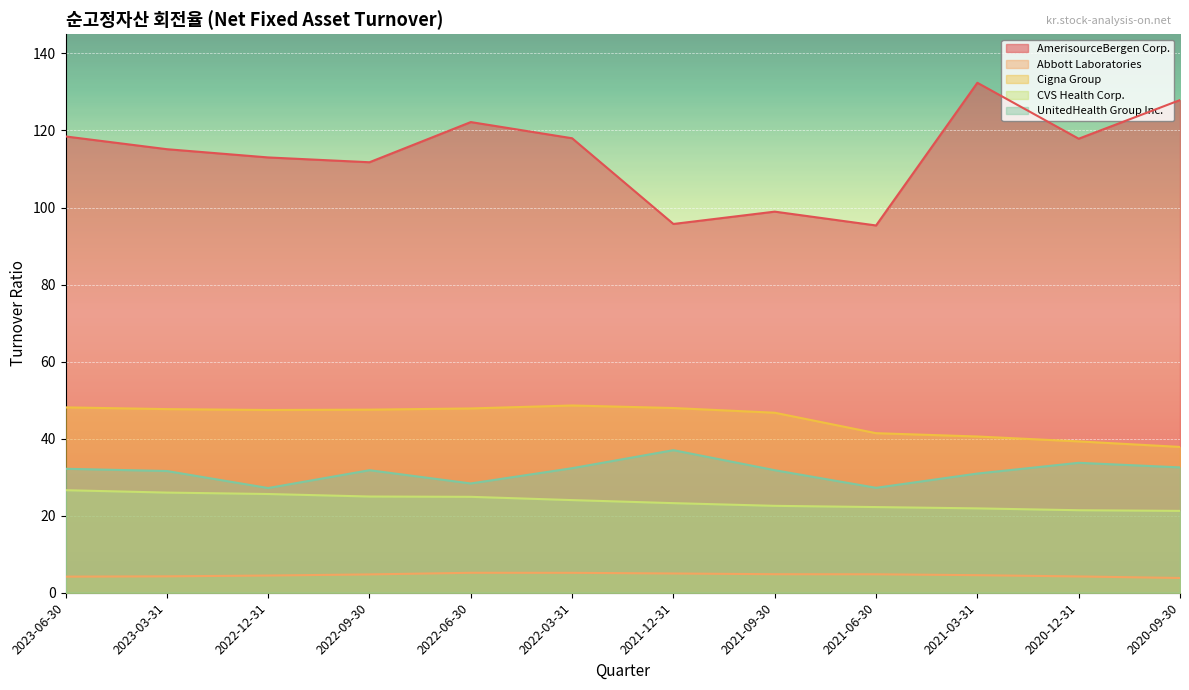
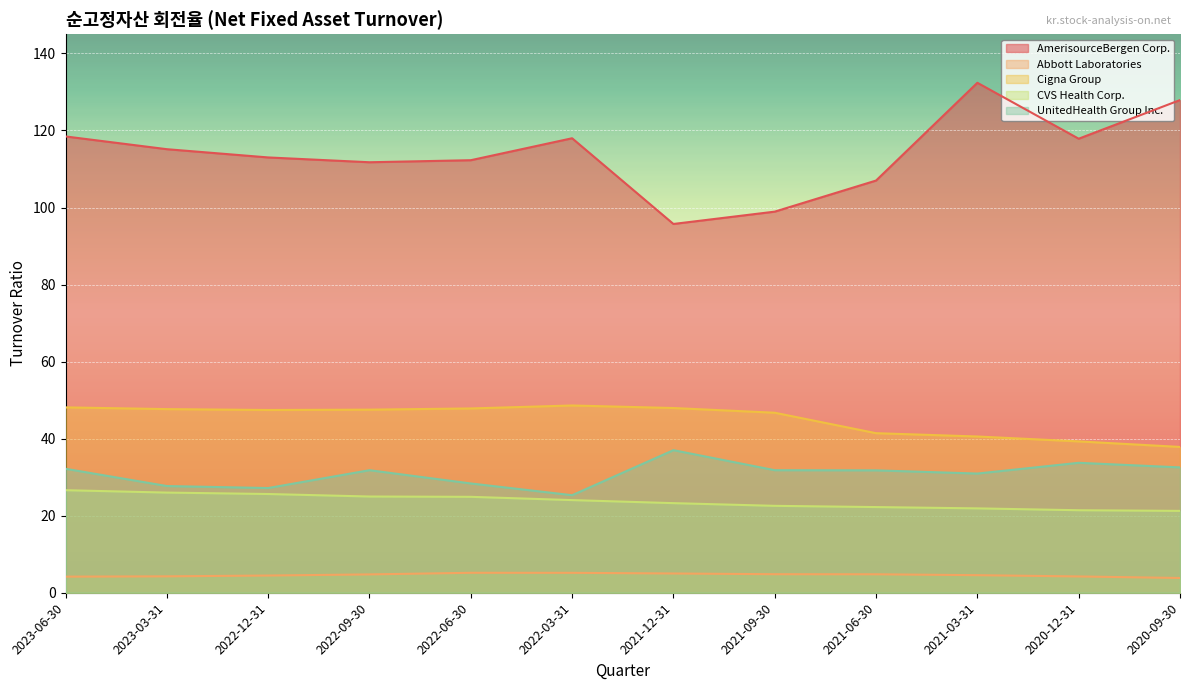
  {
    "AmerisourceBergen Corp.": {
      "2023-06-30": 118,
      "2023-03-31": 115,
      "2022-12-31": 113,
      "2022-09-30": 112,
-     "2022-06-30": 122,
+     "2022-06-30": 112,
      "2022-03-31": 118,
      "2021-12-31": 96,
      "2021-09-30": 99,
-     "2021-06-30": 95,
+     "2021-06-30": 107,
      "2021-03-31": 132,
      "2020-12-31": 118,
      "2020-09-30": 128
    },
    "UnitedHealth Group Inc.": {
      "2023-06-30": 32,
-     "2023-03-31": 32,
+     "2023-03-31": 28,
      "2022-12-31": 27,
      "2022-09-30": 32,
      "2022-06-30": 28,
-     "2022-03-31": 32,
+     "2022-03-31": 25,
      "2021-12-31": 37,
      "2021-09-30": 32,
-     "2021-06-30": 27,
+     "2021-06-30": 32,
      "2021-03-31": 31,
      "2020-12-31": 34,
      "2020-09-30": 33
    }
  }
